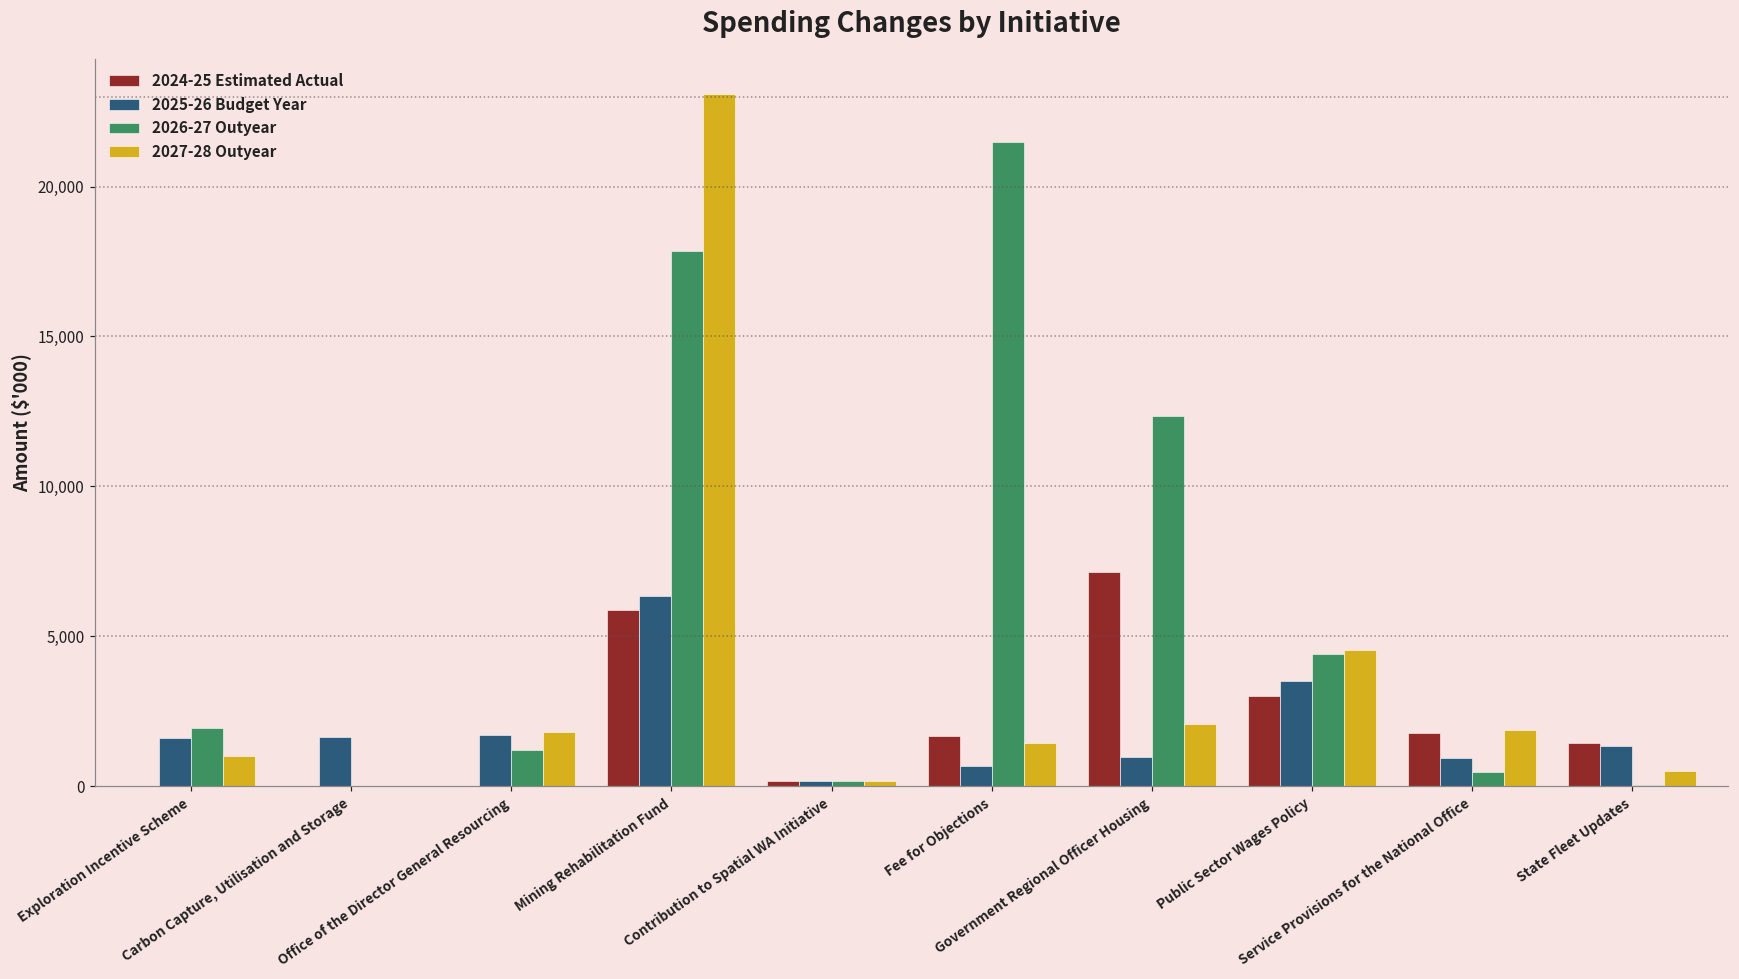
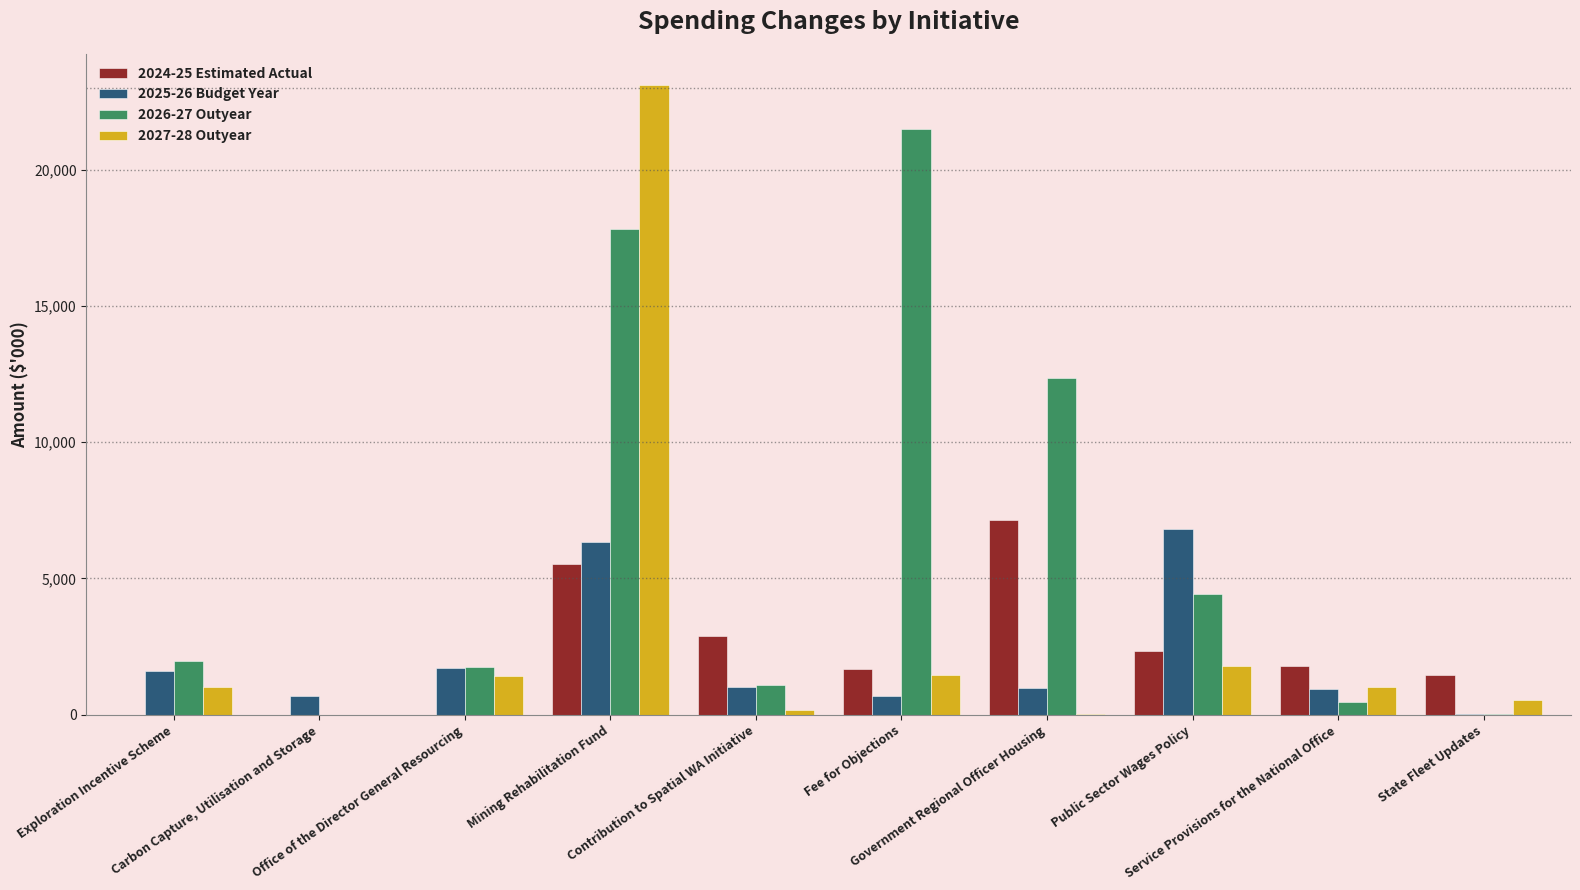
  {
    "2024-25 Estimated Actual": {
      "Exploration Incentive Scheme": "0",
      "Carbon Capture, Utilisation and Storage": "0",
      "Office of the Director General Resourcing": "0",
-     "Mining Rehabilitation Fund": "5,900",
-     "Contribution to Spatial WA Initiative": "200",
+     "Mining Rehabilitation Fund": "5,500",
+     "Contribution to Spatial WA Initiative": "2,900",
      "Fee for Objections": "1,700",
      "Government Regional Officer Housing": "7,100",
-     "Public Sector Wages Policy": "3,000",
+     "Public Sector Wages Policy": "2,300",
      "Service Provisions for the National Office": "1,800",
      "State Fleet Updates": "1,400"
    },
    "2025-26 Budget Year": {
      "Exploration Incentive Scheme": "1,600",
-     "Carbon Capture, Utilisation and Storage": "1,700",
+     "Carbon Capture, Utilisation and Storage": "700",
      "Office of the Director General Resourcing": "1,700",
      "Mining Rehabilitation Fund": "6,300",
-     "Contribution to Spatial WA Initiative": "200",
+     "Contribution to Spatial WA Initiative": "1,000",
      "Fee for Objections": "700",
      "Government Regional Officer Housing": "1,000",
-     "Public Sector Wages Policy": "3,500",
+     "Public Sector Wages Policy": "6,800",
      "Service Provisions for the National Office": "900",
-     "State Fleet Updates": "1,300"
+     "State Fleet Updates": "0"
    },
    "2026-27 Outyear": {
      "Exploration Incentive Scheme": "2,000",
      "Carbon Capture, Utilisation and Storage": "0",
-     "Office of the Director General Resourcing": "1,200",
+     "Office of the Director General Resourcing": "1,800",
      "Mining Rehabilitation Fund": "17,800",
-     "Contribution to Spatial WA Initiative": "200",
+     "Contribution to Spatial WA Initiative": "1,100",
      "Fee for Objections": "21,500",
      "Government Regional Officer Housing": "12,400",
      "Public Sector Wages Policy": "4,400",
      "Service Provisions for the National Office": "500"
    },
    "2027-28 Outyear": {
      "Exploration Incentive Scheme": "1,000",
      "Carbon Capture, Utilisation and Storage": "0",
-     "Office of the Director General Resourcing": "1,800",
+     "Office of the Director General Resourcing": "1,400",
      "Mining Rehabilitation Fund": "23,100",
      "Contribution to Spatial WA Initiative": "200",
      "Fee for Objections": "1,500",
-     "Government Regional Officer Housing": "2,100",
-     "Public Sector Wages Policy": "4,500",
-     "Service Provisions for the National Office": "1,900",
+     "Government Regional Officer Housing": "0",
+     "Public Sector Wages Policy": "1,800",
+     "Service Provisions for the National Office": "1,000",
      "State Fleet Updates": "500"
    }
  }
